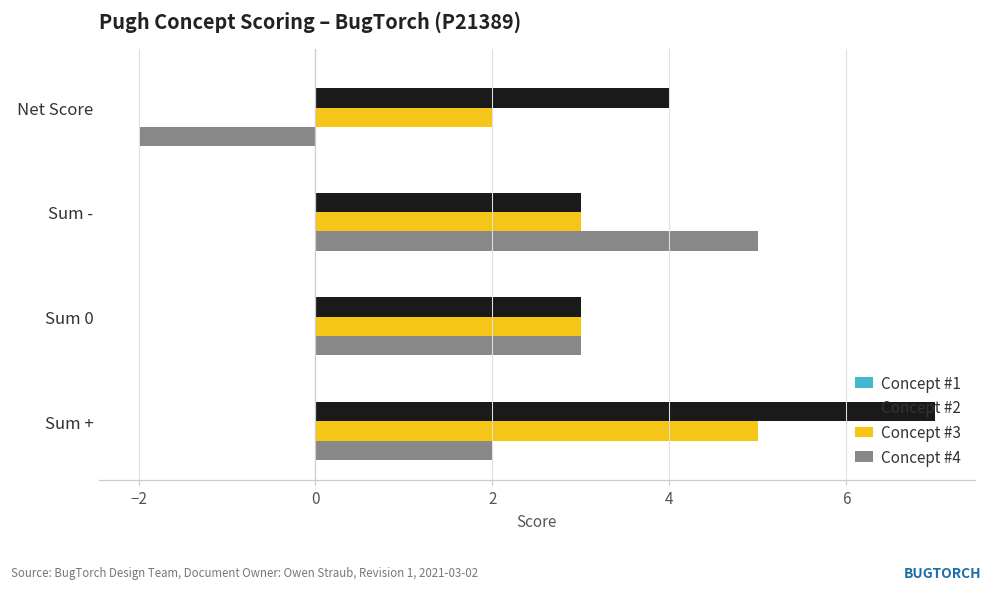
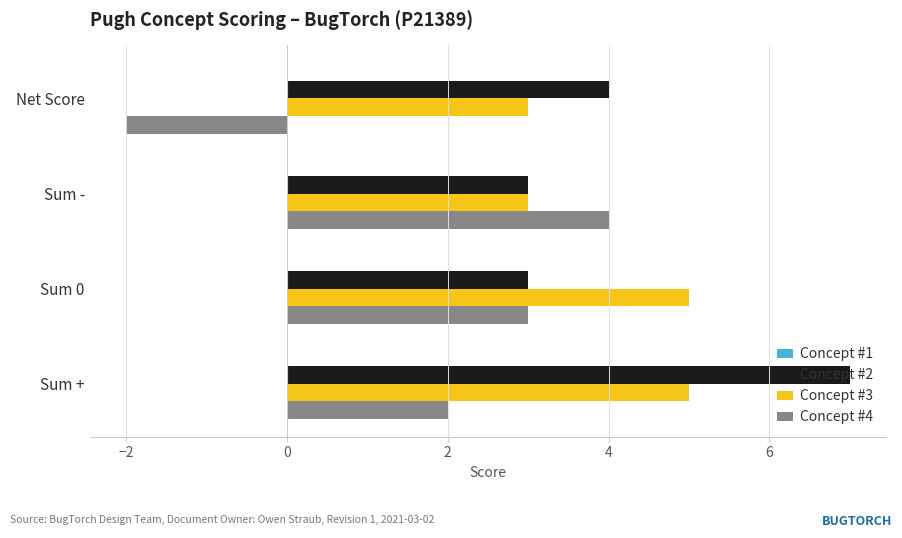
  {
    "Concept #1": {
      "Net Score": 0,
      "Sum -": 0,
      "Sum 0": 0,
      "Sum +": 0
    },
    "Concept #3": {
-     "Net Score": 2,
+     "Net Score": 3,
      "Sum -": 3,
-     "Sum 0": 3,
+     "Sum 0": 5,
      "Sum +": 5
    },
    "Concept #4": {
      "Net Score": -2,
-     "Sum -": 5,
+     "Sum -": 4,
      "Sum 0": 3,
      "Sum +": 2
    }
  }
